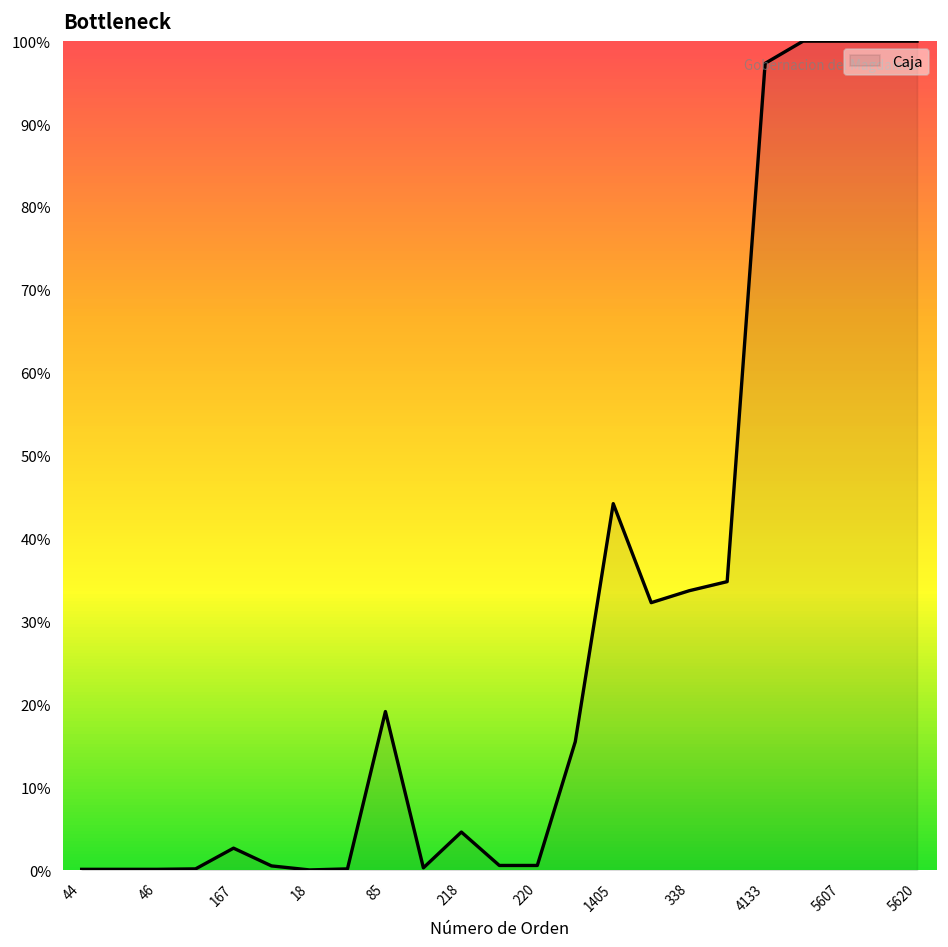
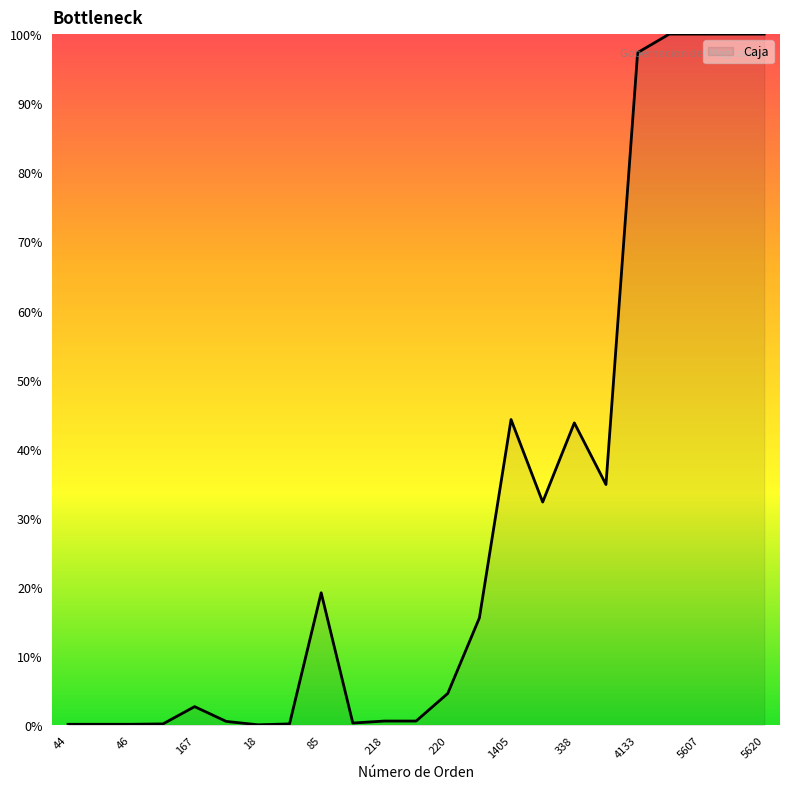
  {
    "44": "0%",
    "46": "0%",
    "167": "3%",
    "18": "0%",
    "85": "19%",
-   "218": "5%",
-   "220": "1%",
+   "218": "1%",
+   "220": "5%",
    "1405": "44%",
-   "338": "34%",
+   "338": "44%",
    "4133": "97%",
    "5607": "100%",
    "5620": "100%"
  }
